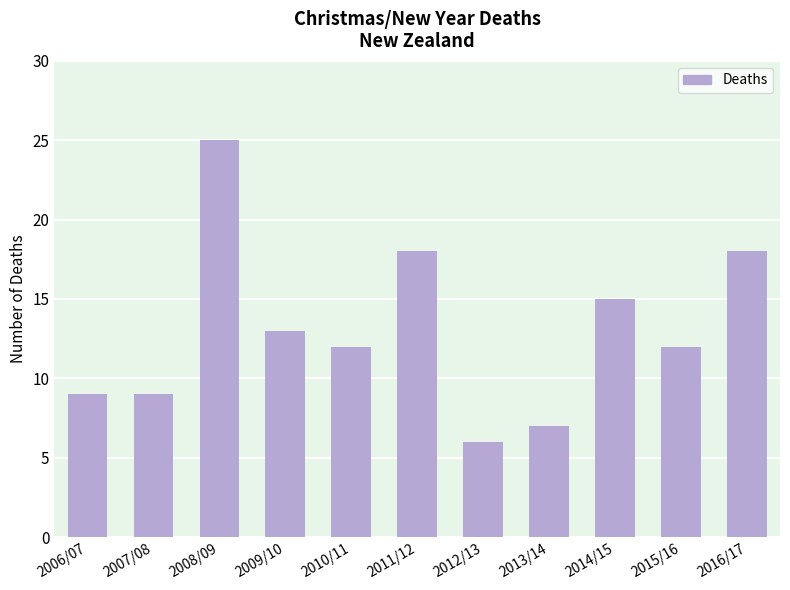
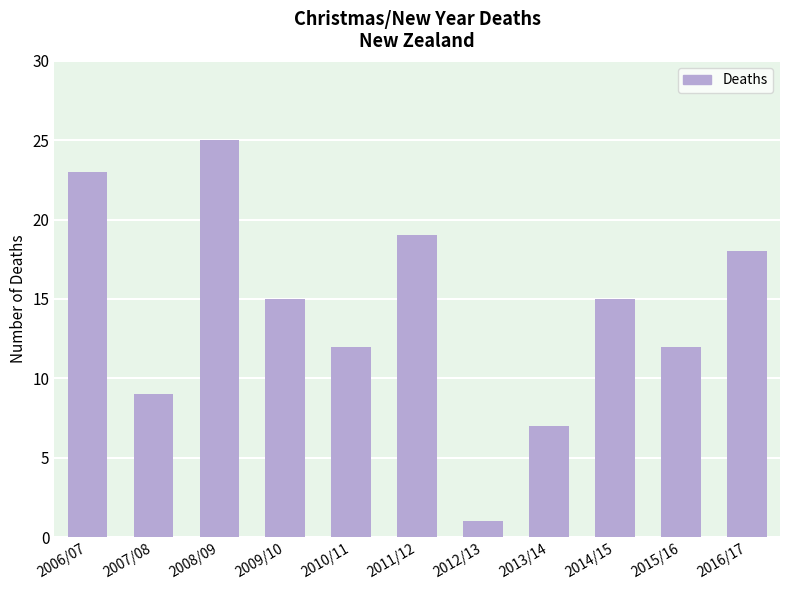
  {
-   "2006/07": 9,
+   "2006/07": 23,
    "2007/08": 9,
    "2008/09": 25,
-   "2009/10": 13,
+   "2009/10": 15,
    "2010/11": 12,
-   "2011/12": 18,
-   "2012/13": 6,
+   "2011/12": 19,
+   "2012/13": 1,
    "2013/14": 7,
    "2014/15": 15,
    "2015/16": 12,
    "2016/17": 18
  }
